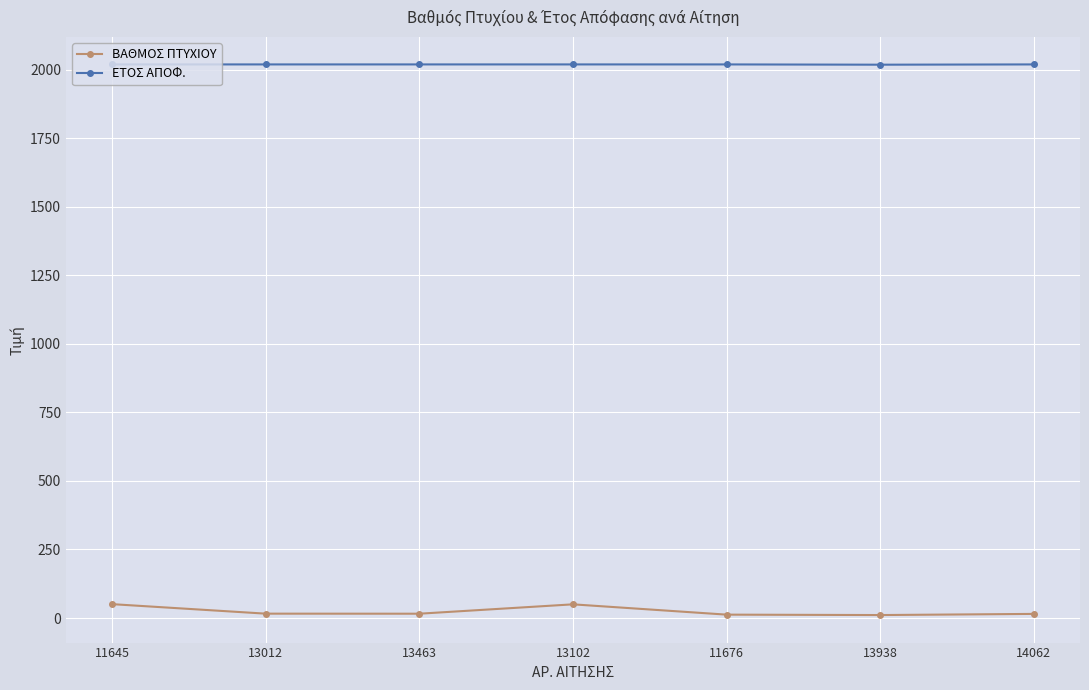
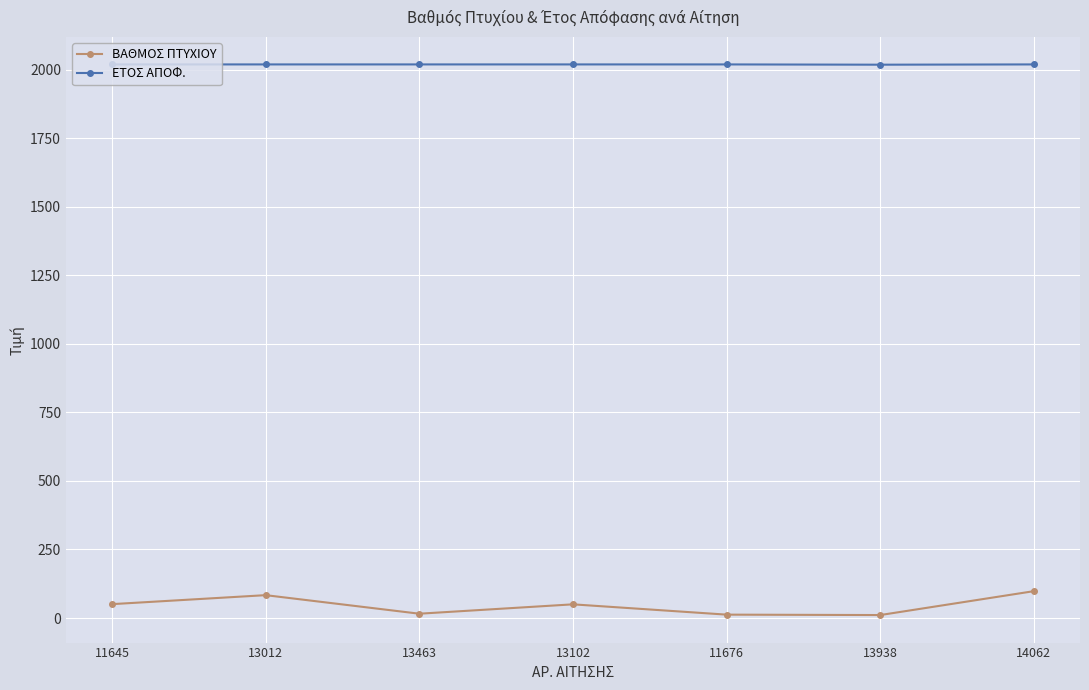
  {
    "ΒΑΘΜΟΣ ΠΤΥΧΙΟΥ": {
      "11645": 50,
-     "13012": 20,
+     "13012": 80,
      "13463": 20,
      "13102": 50,
      "11676": 10,
      "13938": 10,
-     "14062": 20
+     "14062": 100
    },
    "ΕΤΟΣ ΑΠΟΦ.": {
      "13012": 2020,
      "13463": 2020,
      "13102": 2020,
      "11676": 2020,
      "13938": 2020,
      "14062": 2020
    }
  }
